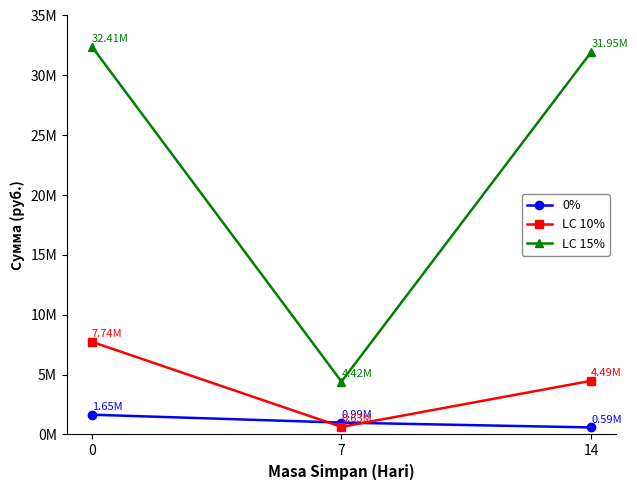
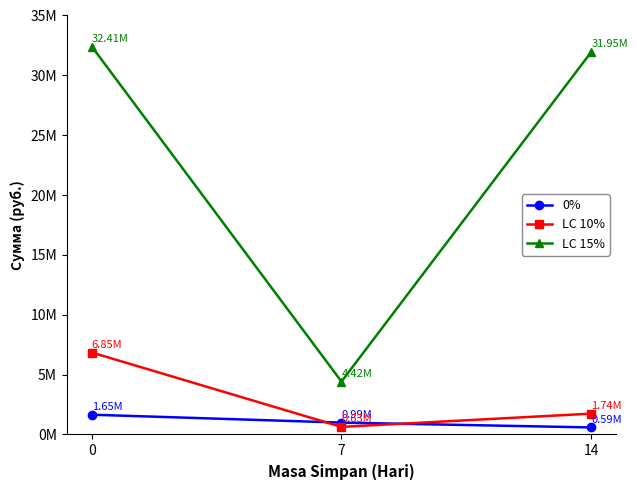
  {
    "0%": {
      "0": "1.65M",
      "14": "0.59M"
    },
    "LC 10%": {
-     "0": "7.74M",
-     "14": "4.49M"
+     "0": "6.85M",
+     "14": "1.74M"
    },
    "LC 15%": {
      "0": "32.41M",
      "7": "4.42M",
      "14": "31.95M"
    }
  }
